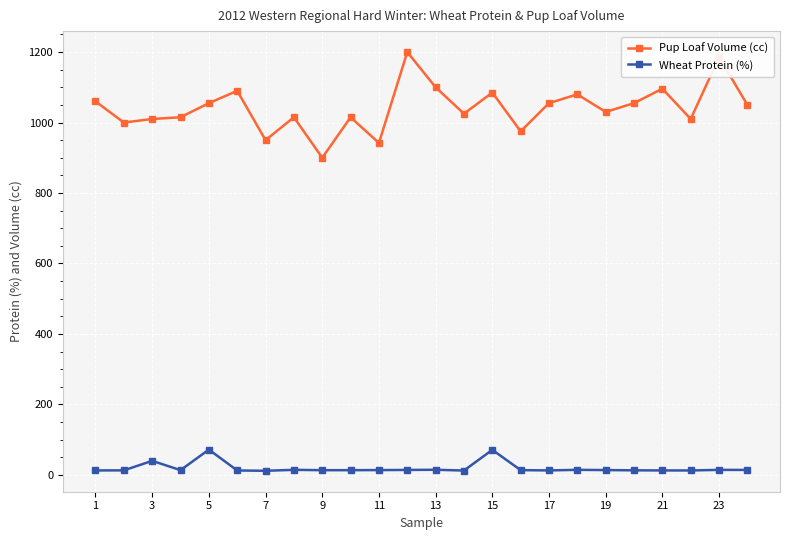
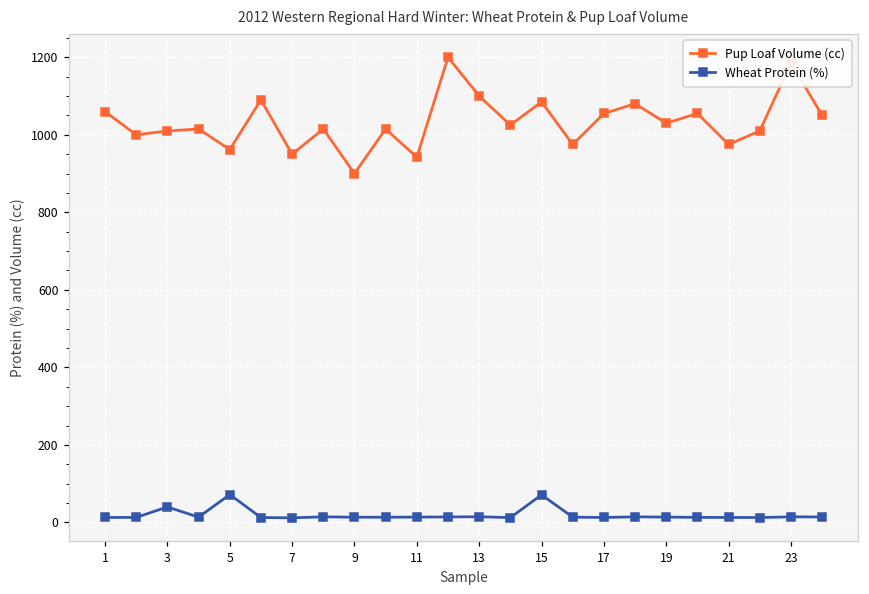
  {
    "Pup Loaf Volume (cc)": {
      "1": 1060,
      "3": 1010,
-     "5": 1060,
+     "5": 960,
      "7": 950,
      "9": 900,
      "11": 940,
      "13": 1100,
      "15": 1090,
      "17": 1060,
      "19": 1030,
-     "21": 1100
+     "21": 980
    },
    "Wheat Protein (%)": {
      "1": 10,
      "3": 40,
      "5": 70,
      "7": 10,
      "9": 10,
      "11": 10,
      "13": 10,
      "15": 70,
      "17": 10,
      "19": 10,
      "21": 10,
      "23": 10
    }
  }
